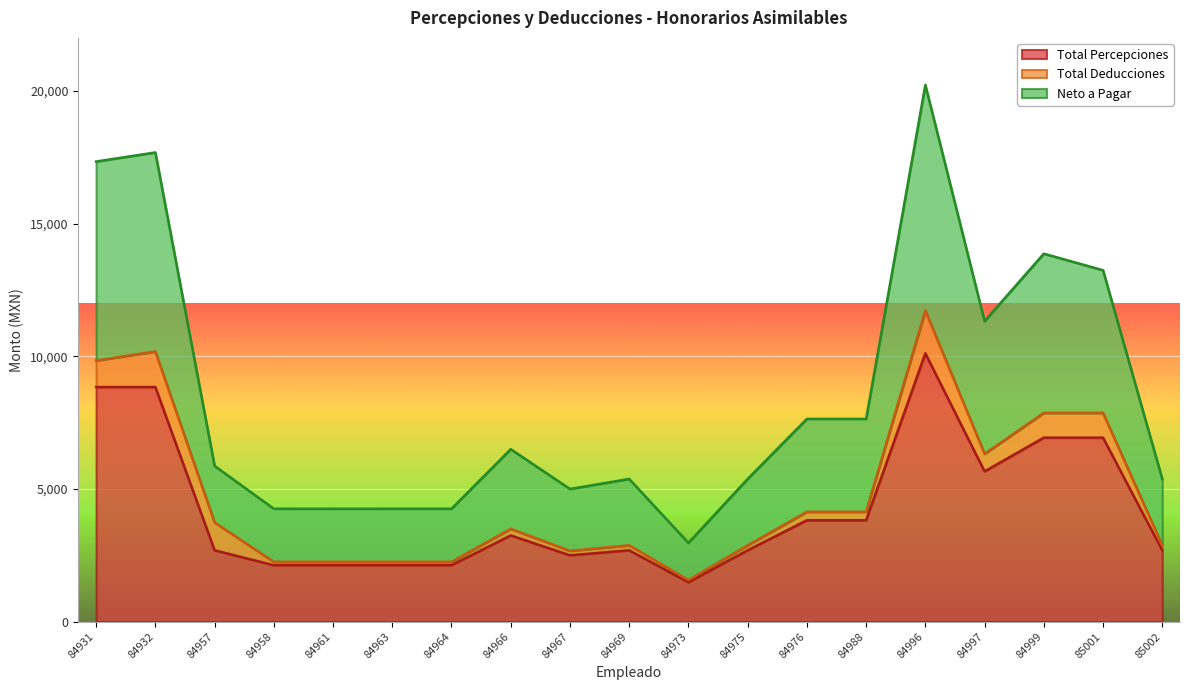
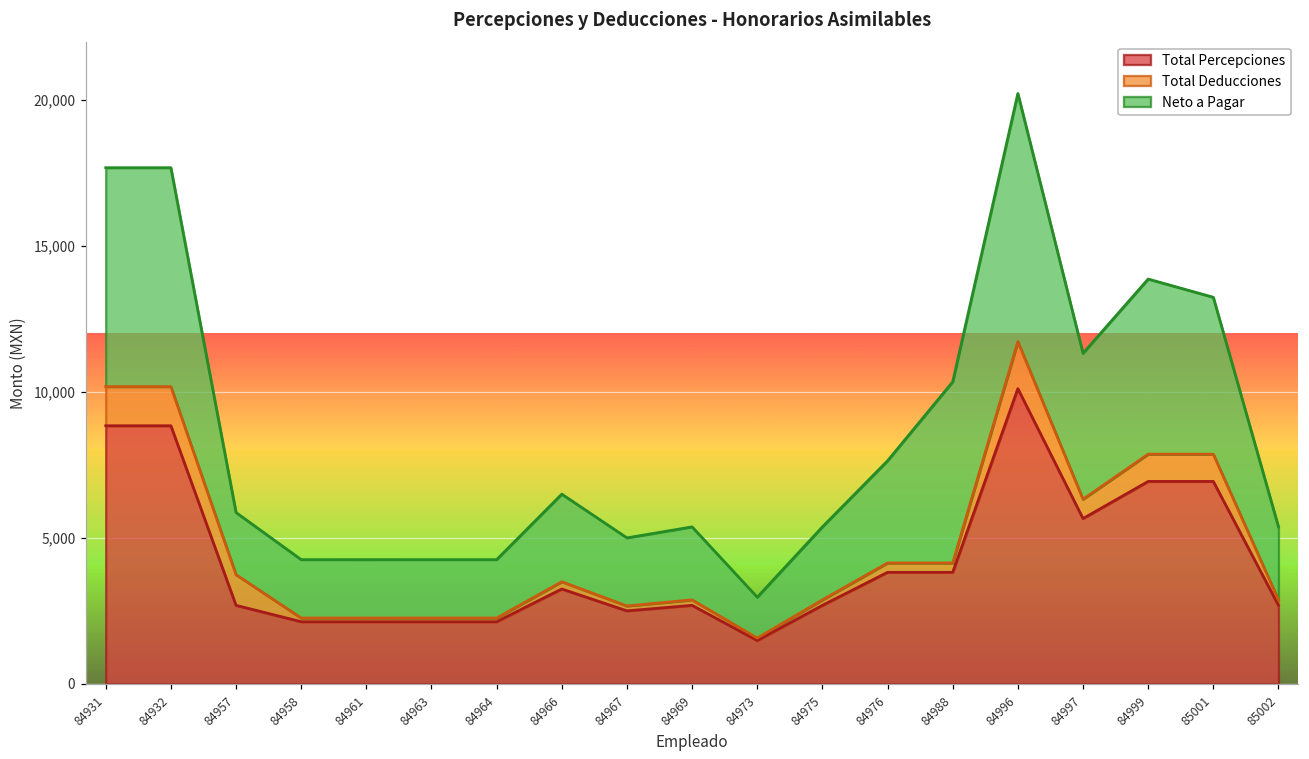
  {
    "Total Percepciones": {
      "84931": "8,800",
      "84932": "8,800",
      "84957": "2,700",
      "84958": "2,100",
      "84961": "2,100",
      "84963": "2,100",
      "84964": "2,100",
      "84966": "3,200",
      "84967": "2,500",
      "84969": "2,700",
      "84975": "2,700",
      "84976": "3,800",
      "84988": "3,800",
      "84996": "10,100",
      "84997": "5,700",
      "84999": "6,900",
      "85001": "6,900",
      "85002": "2,700"
    },
    "Total Deducciones": {
-     "84931": "1,000",
+     "84931": "1,300",
      "84932": "1,300",
      "84957": "1,100",
      "84958": "100",
      "84961": "100",
      "84963": "100",
      "84964": "100",
      "84966": "200",
      "84967": "200",
      "84969": "200",
      "84975": "200",
      "84976": "300",
      "84988": "300",
      "84996": "1,600",
      "84997": "700",
      "84999": "900",
      "85001": "900",
      "85002": "200"
    },
    "Neto a Pagar": {
      "84931": "7,500",
      "84932": "7,500",
      "84957": "2,100",
      "84958": "2,000",
      "84961": "2,000",
      "84963": "2,000",
      "84964": "2,000",
      "84966": "3,000",
      "84967": "2,300",
      "84969": "2,500",
      "84973": "1,400",
      "84975": "2,500",
      "84976": "3,500",
-     "84988": "3,500",
+     "84988": "6,200",
      "84996": "8,500",
      "84997": "5,000",
      "84999": "6,000",
      "85001": "5,400",
      "85002": "2,500"
    }
  }
